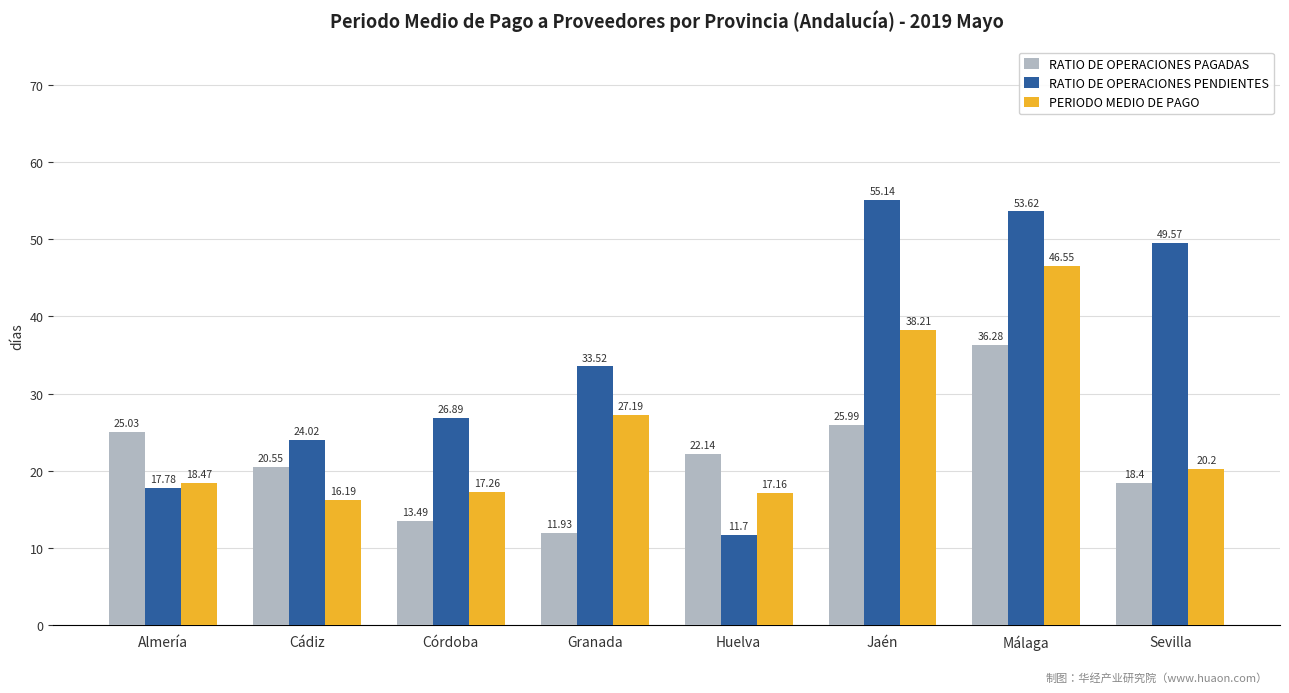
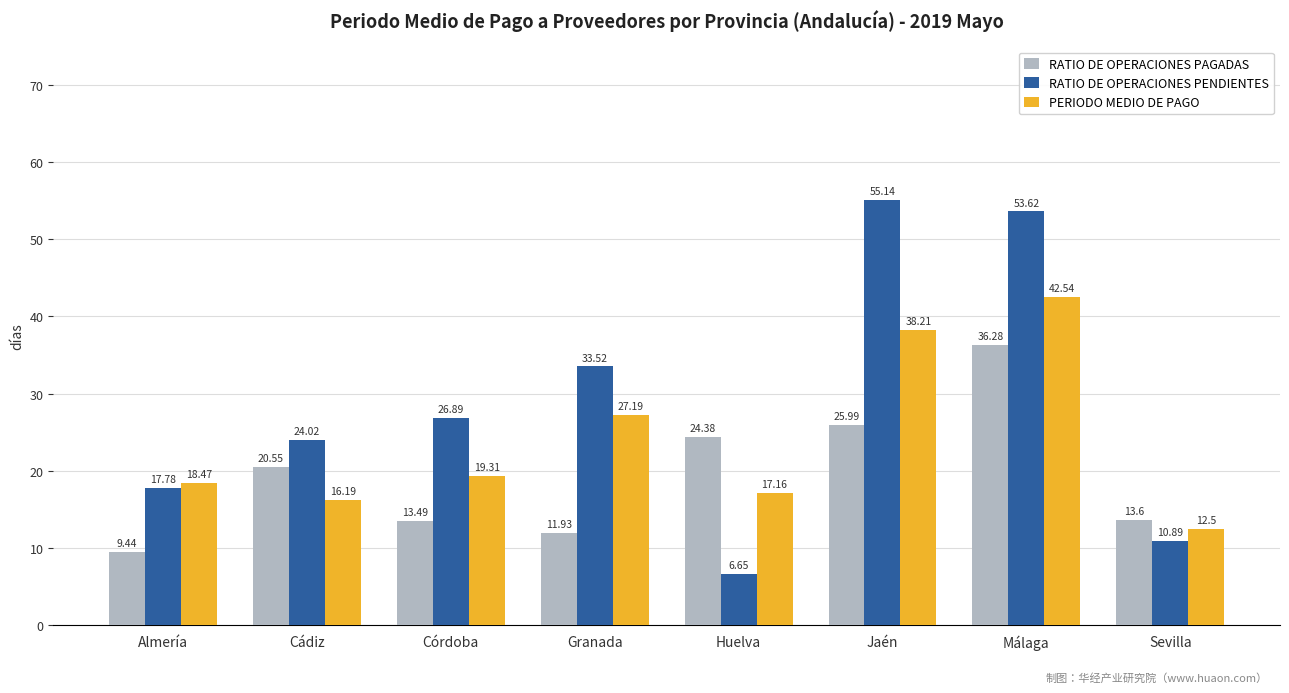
  {
    "RATIO DE OPERACIONES PAGADAS": {
-     "Almería": 25.03,
+     "Almería": 9.44,
      "Cádiz": 20.55,
      "Córdoba": 13.49,
      "Granada": 11.93,
-     "Huelva": 22.14,
+     "Huelva": 24.38,
      "Jaén": 25.99,
      "Málaga": 36.28,
-     "Sevilla": 18.4
+     "Sevilla": 13.6
    },
    "RATIO DE OPERACIONES PENDIENTES": {
      "Almería": 17.78,
      "Cádiz": 24.02,
      "Córdoba": 26.89,
      "Granada": 33.52,
-     "Huelva": 11.7,
+     "Huelva": 6.65,
      "Jaén": 55.14,
      "Málaga": 53.62,
-     "Sevilla": 49.57
+     "Sevilla": 10.89
    },
    "PERIODO MEDIO DE PAGO": {
      "Almería": 18.47,
      "Cádiz": 16.19,
-     "Córdoba": 17.26,
+     "Córdoba": 19.31,
      "Granada": 27.19,
      "Huelva": 17.16,
      "Jaén": 38.21,
-     "Málaga": 46.55,
-     "Sevilla": 20.2
+     "Málaga": 42.54,
+     "Sevilla": 12.5
    }
  }
